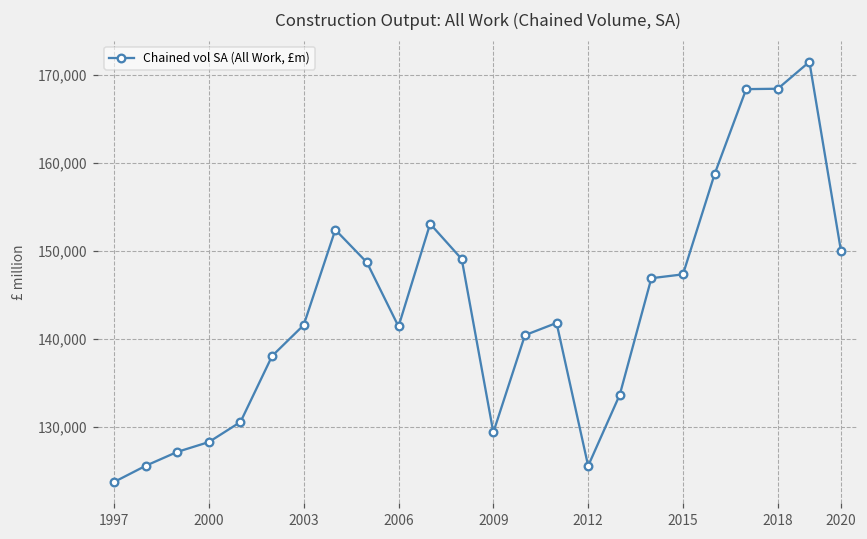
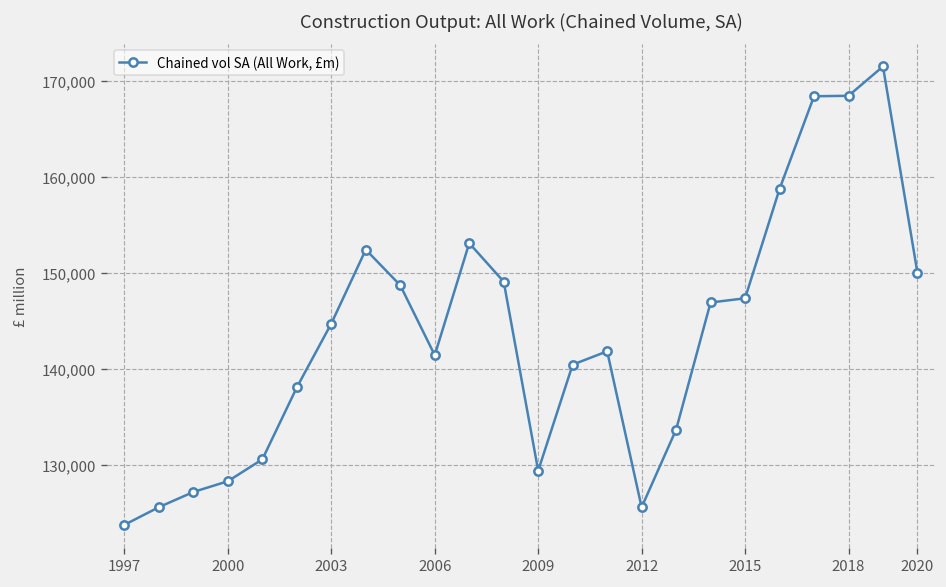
  {
    "1997": "124,000",
    "2000": "128,000",
-   "2003": "142,000",
+   "2003": "145,000",
    "2006": "141,000",
    "2009": "129,000",
    "2012": "126,000",
    "2015": "147,000",
    "2018": "168,000",
    "2020": "150,000"
  }
